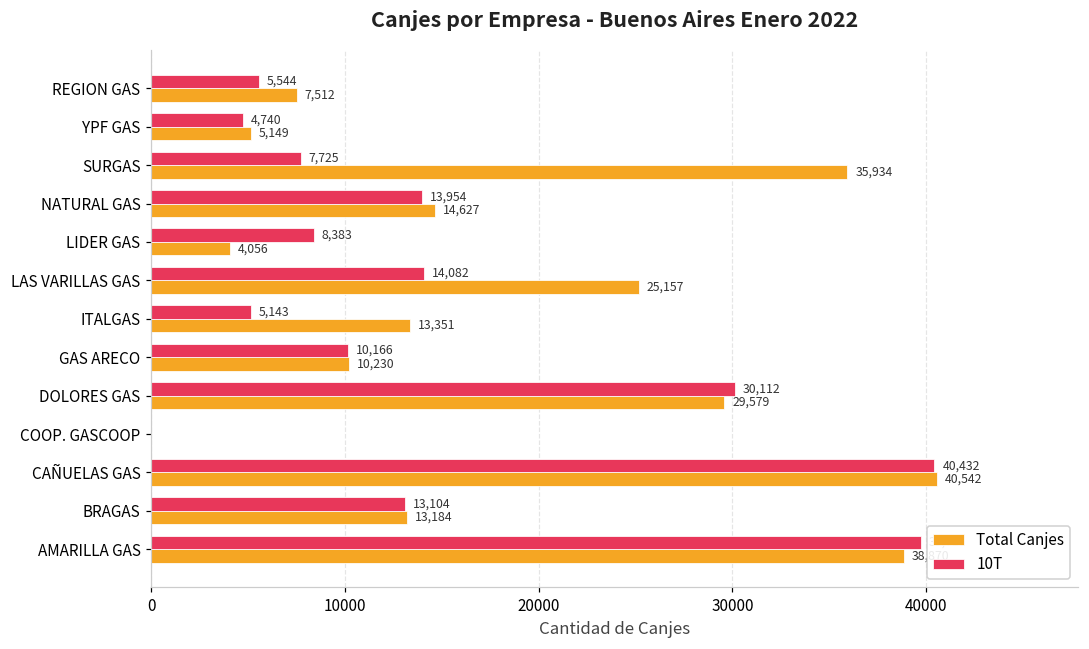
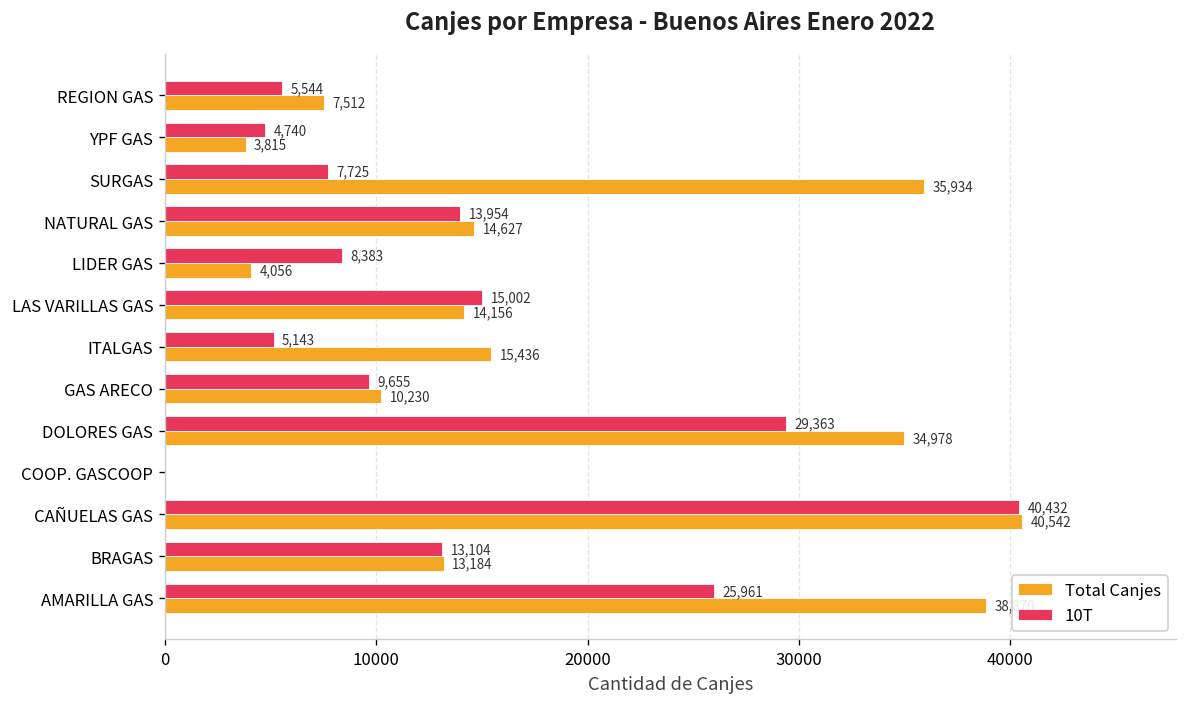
  {
    "Total Canjes": {
      "REGION GAS": "7,512",
-     "YPF GAS": "5,149",
+     "YPF GAS": "3,815",
      "SURGAS": "35,934",
      "NATURAL GAS": "14,627",
      "LIDER GAS": "4,056",
-     "LAS VARILLAS GAS": "25,157",
-     "ITALGAS": "13,351",
+     "LAS VARILLAS GAS": "14,156",
+     "ITALGAS": "15,436",
      "GAS ARECO": "10,230",
-     "DOLORES GAS": "29,579",
+     "DOLORES GAS": "34,978",
      "CAÑUELAS GAS": "40,542",
      "BRAGAS": "13,184"
    },
    "10T": {
      "REGION GAS": "5,544",
      "YPF GAS": "4,740",
      "SURGAS": "7,725",
      "NATURAL GAS": "13,954",
      "LIDER GAS": "8,383",
-     "LAS VARILLAS GAS": "14,082",
+     "LAS VARILLAS GAS": "15,002",
      "ITALGAS": "5,143",
-     "GAS ARECO": "10,166",
-     "DOLORES GAS": "30,112",
+     "GAS ARECO": "9,655",
+     "DOLORES GAS": "29,363",
      "CAÑUELAS GAS": "40,432",
      "BRAGAS": "13,104",
-     "AMARILLA GAS": "39700"
+     "AMARILLA GAS": "26000"
    }
  }
